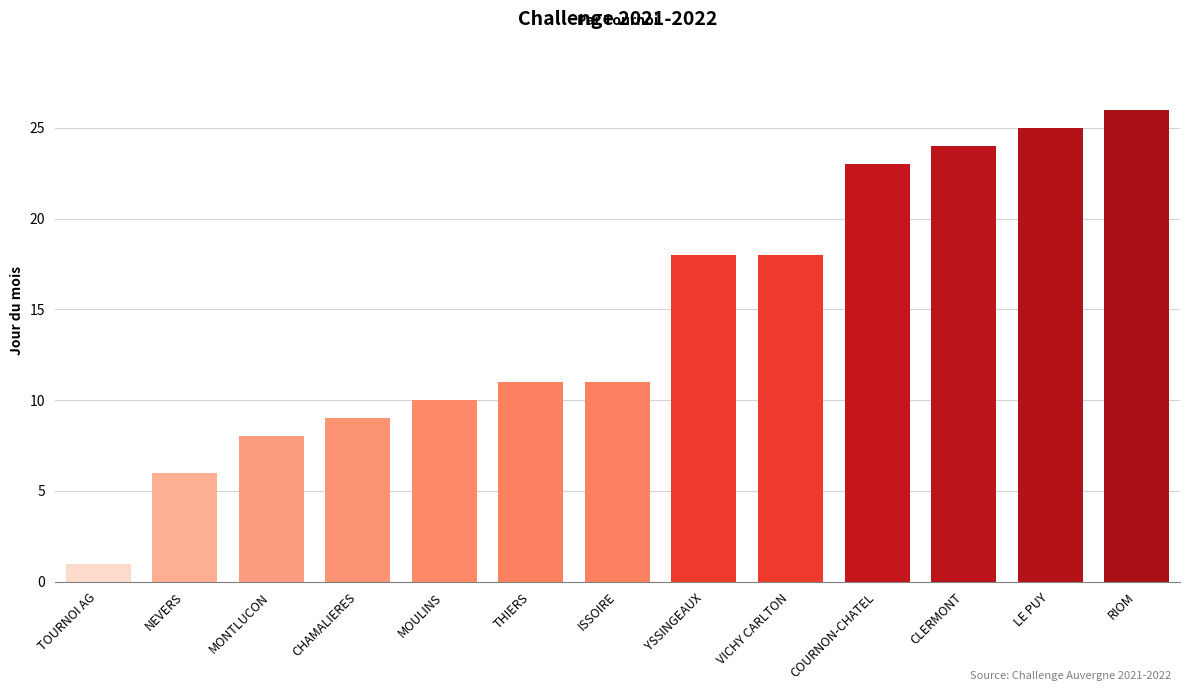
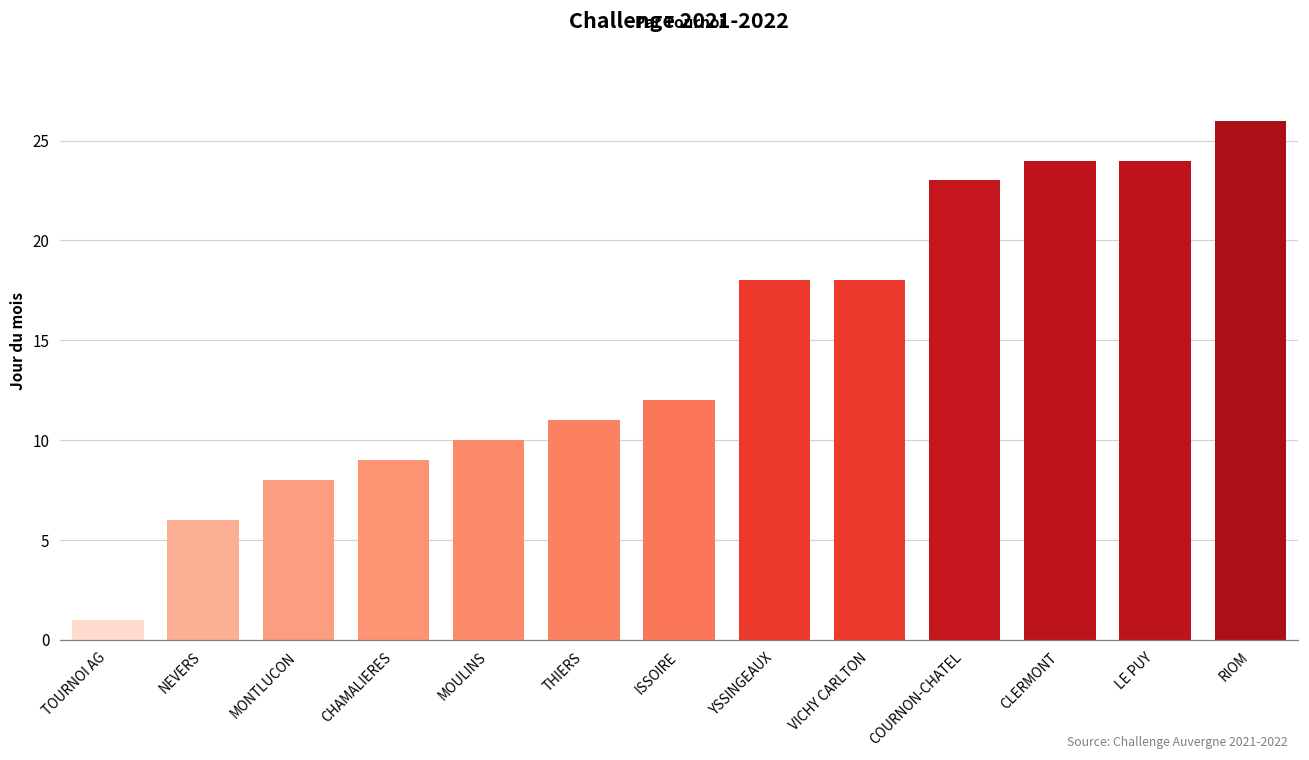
  {
    "TOURNOI AG": 1,
    "NEVERS": 6,
    "MONTLUCON": 8,
    "CHAMALIERES": 9,
    "MOULINS": 10,
    "THIERS": 11,
-   "ISSOIRE": 11,
+   "ISSOIRE": 12,
    "YSSINGEAUX": 18,
    "VICHY CARLTON": 18,
    "COURNON-CHATEL": 23,
    "CLERMONT": 24,
-   "LE PUY": 25,
+   "LE PUY": 24,
    "RIOM": 26
  }
